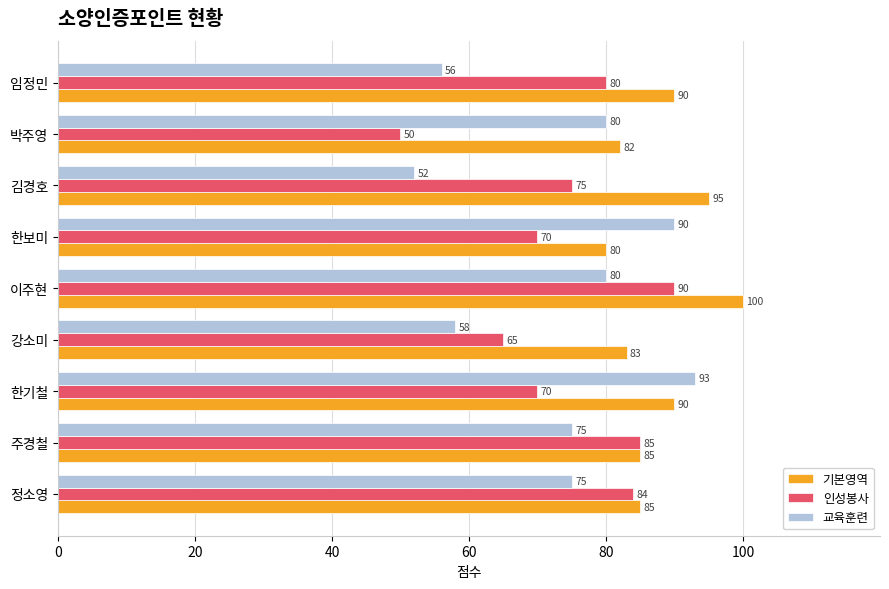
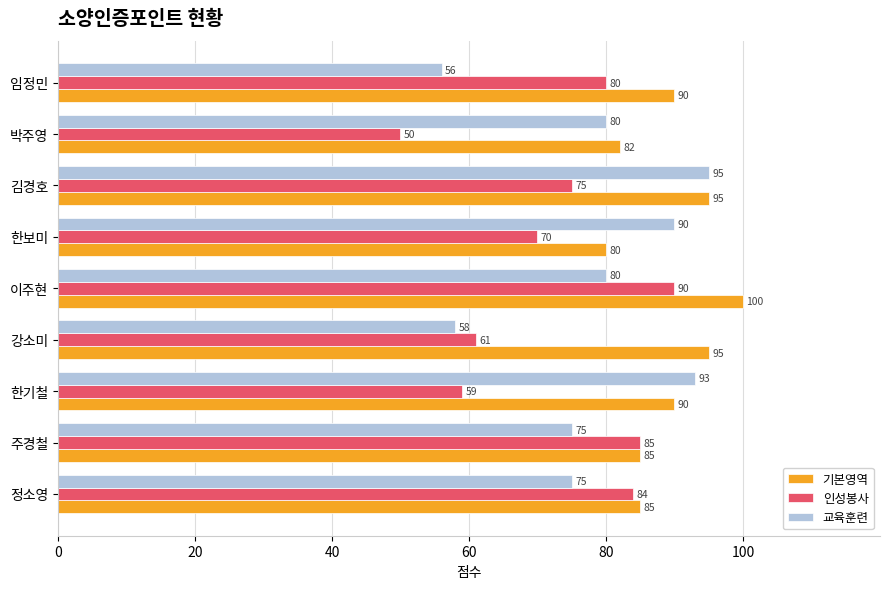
  {
    "기본영역": {
      "임정민": 90,
      "박주영": 82,
      "김경호": 95,
      "한보미": 80,
      "이주현": 100,
-     "강소미": 83,
+     "강소미": 95,
      "한기철": 90,
      "주경철": 85,
      "정소영": 85
    },
    "인성봉사": {
      "임정민": 80,
      "박주영": 50,
      "김경호": 75,
      "한보미": 70,
      "이주현": 90,
-     "강소미": 65,
-     "한기철": 70,
+     "강소미": 61,
+     "한기철": 59,
      "주경철": 85,
      "정소영": 84
    },
    "교육훈련": {
      "임정민": 56,
      "박주영": 80,
-     "김경호": 52,
+     "김경호": 95,
      "한보미": 90,
      "이주현": 80,
      "강소미": 58,
      "한기철": 93,
      "주경철": 75,
      "정소영": 75
    }
  }
